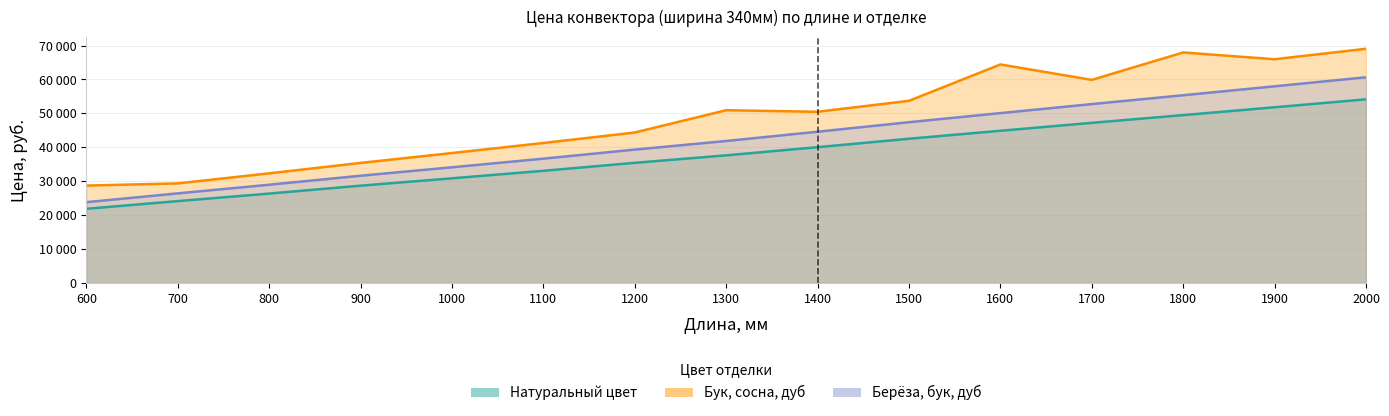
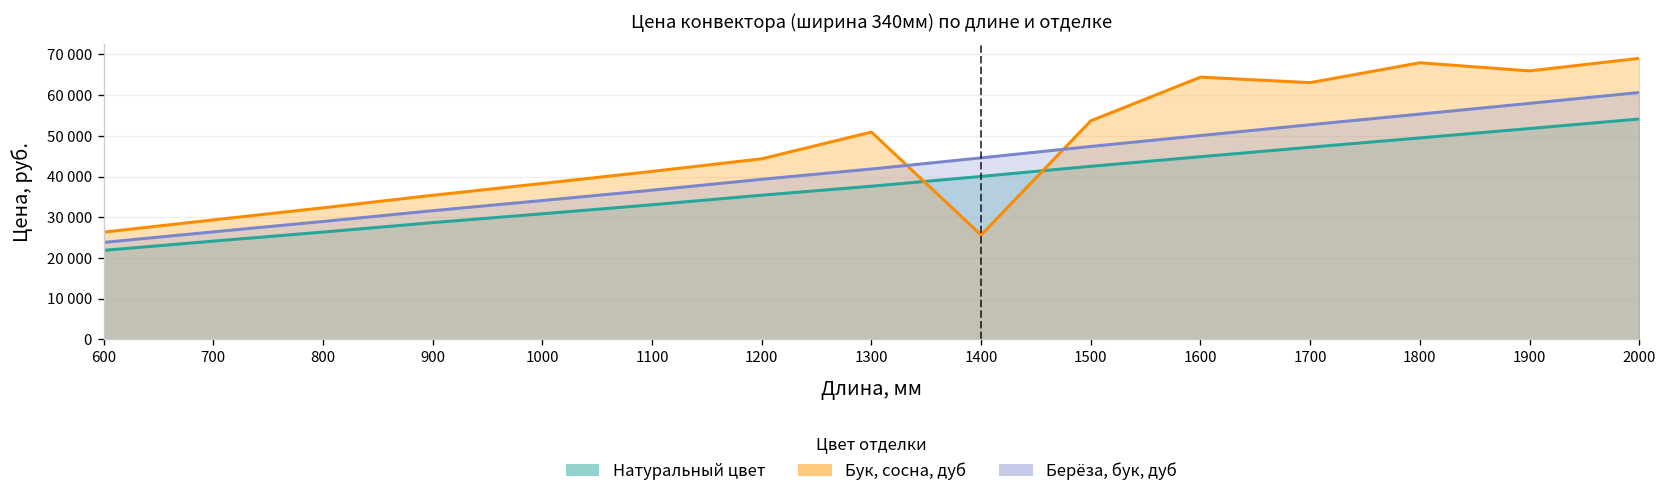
  {
    "Бук, сосна, дуб": {
-     "600": 29000,
+     "600": 26000,
      "700": 29000,
      "800": 32000,
      "900": 35000,
      "1000": 38000,
      "1100": 41000,
      "1200": 44000,
      "1300": 51000,
-     "1400": 50000,
+     "1400": 26000,
      "1500": 54000,
      "1600": 64000,
-     "1700": 60000,
+     "1700": 63000,
      "1800": 68000,
      "1900": 66000,
      "2000": 69000
    }
  }
